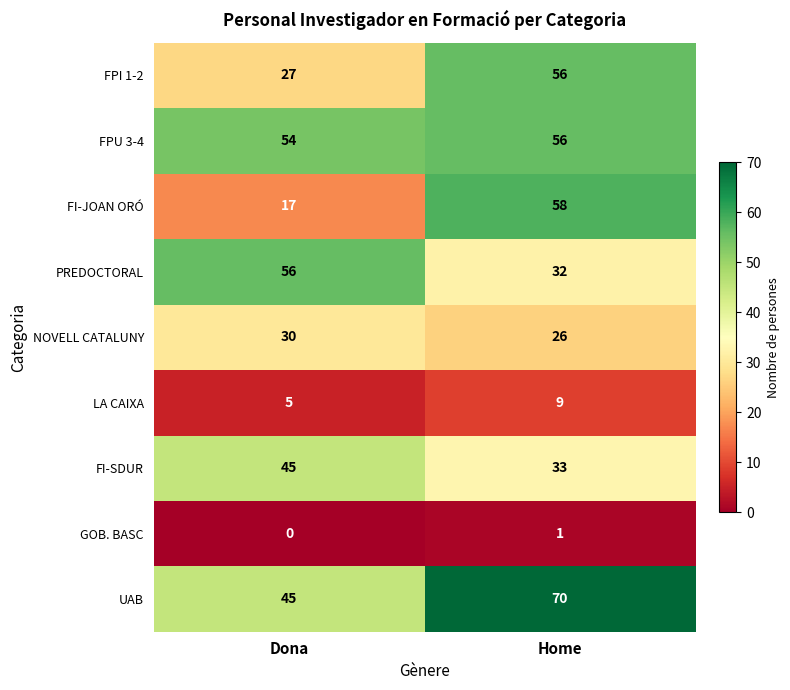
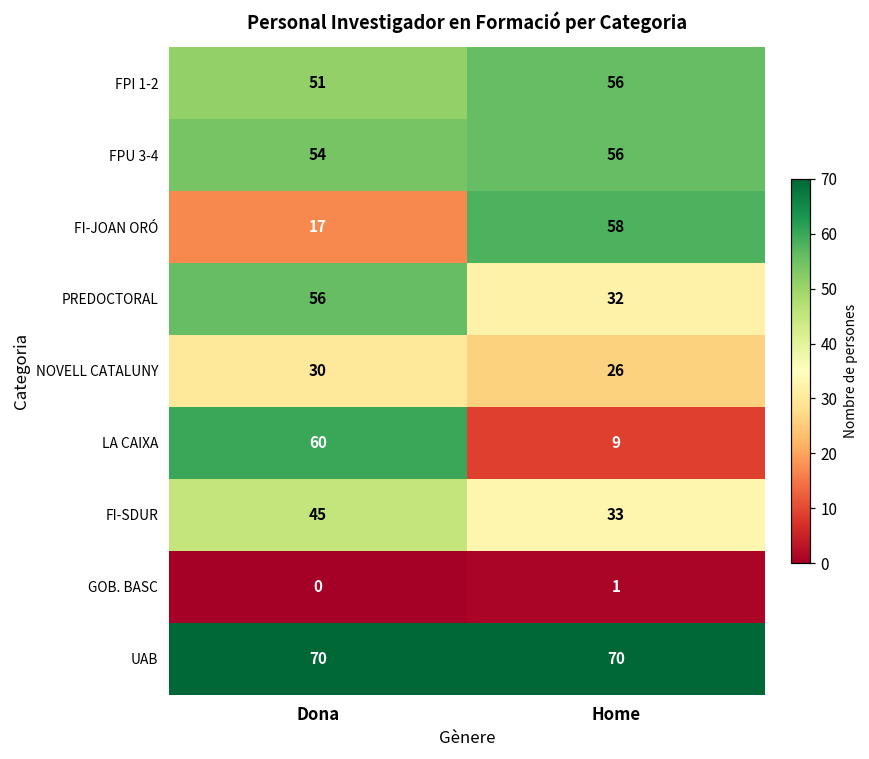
  {
    "FPI 1-2": {
-     "Dona": 27,
+     "Dona": 51,
      "Home": 56
    },
    "FPU 3-4": {
      "Dona": 54,
      "Home": 56
    },
    "FI-JOAN ORÓ": {
      "Dona": 17,
      "Home": 58
    },
    "PREDOCTORAL": {
      "Dona": 56,
      "Home": 32
    },
    "NOVELL CATALUNY": {
      "Dona": 30,
      "Home": 26
    },
    "LA CAIXA": {
-     "Dona": 5,
+     "Dona": 60,
      "Home": 9
    },
    "FI-SDUR": {
      "Dona": 45,
      "Home": 33
    },
    "GOB. BASC": {
      "Dona": 0,
      "Home": 1
    },
    "UAB": {
-     "Dona": 45,
+     "Dona": 70,
      "Home": 70
    }
  }
